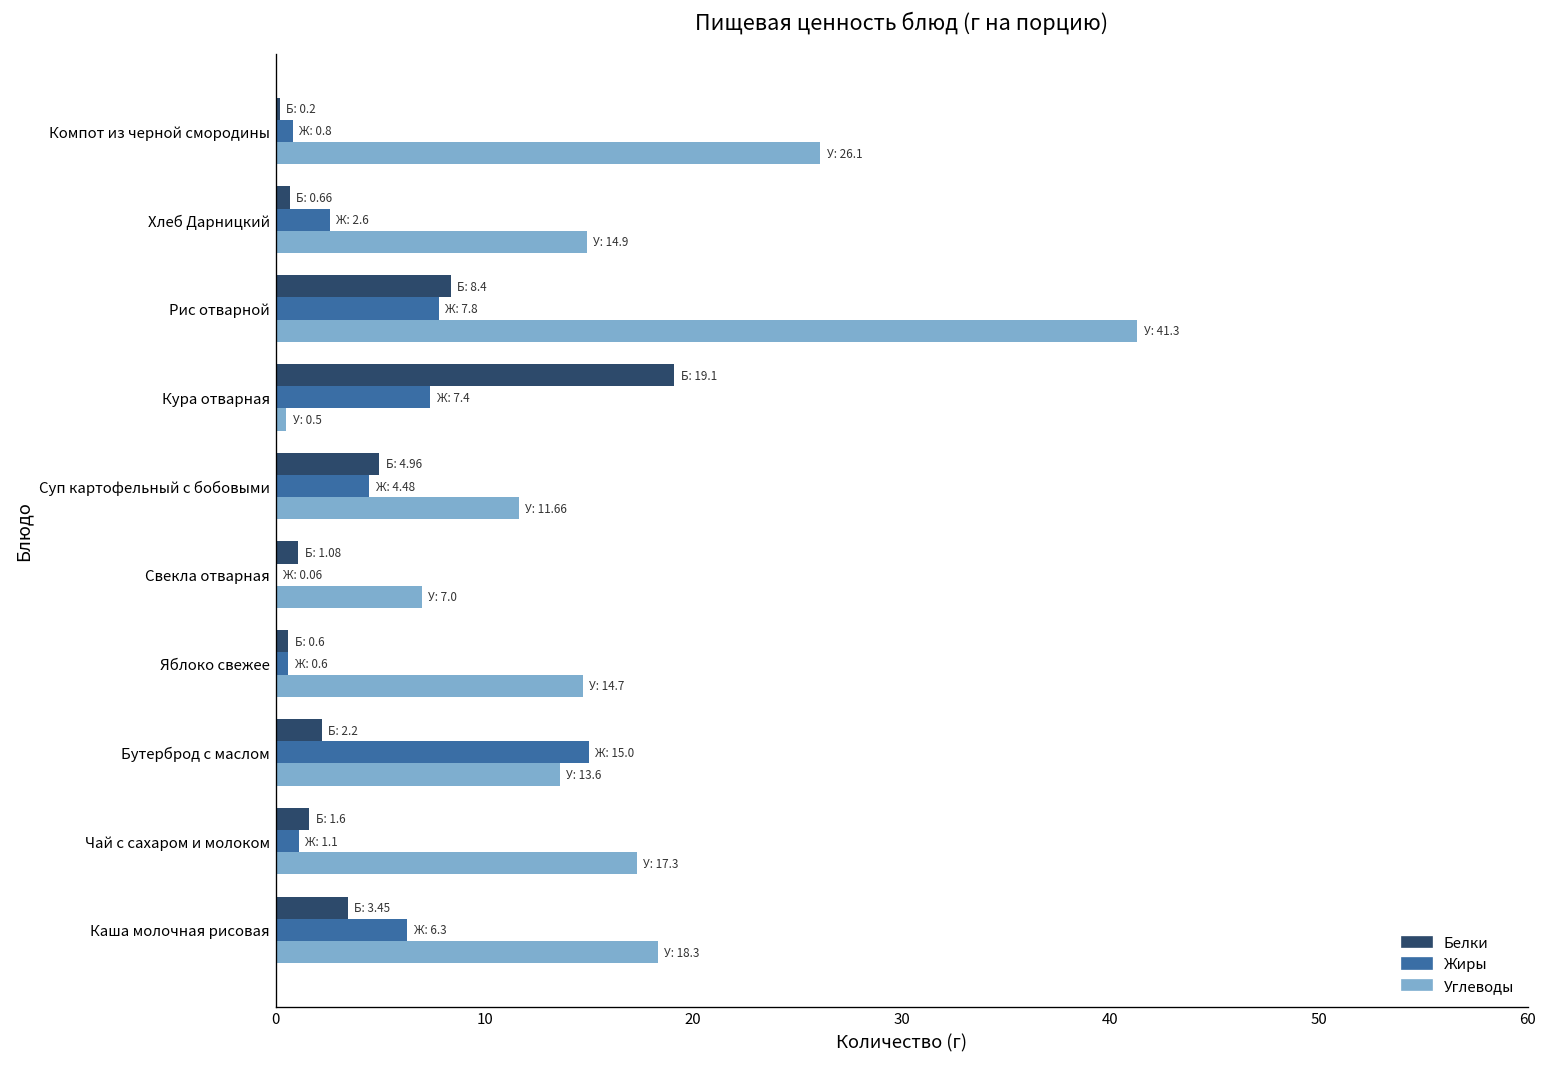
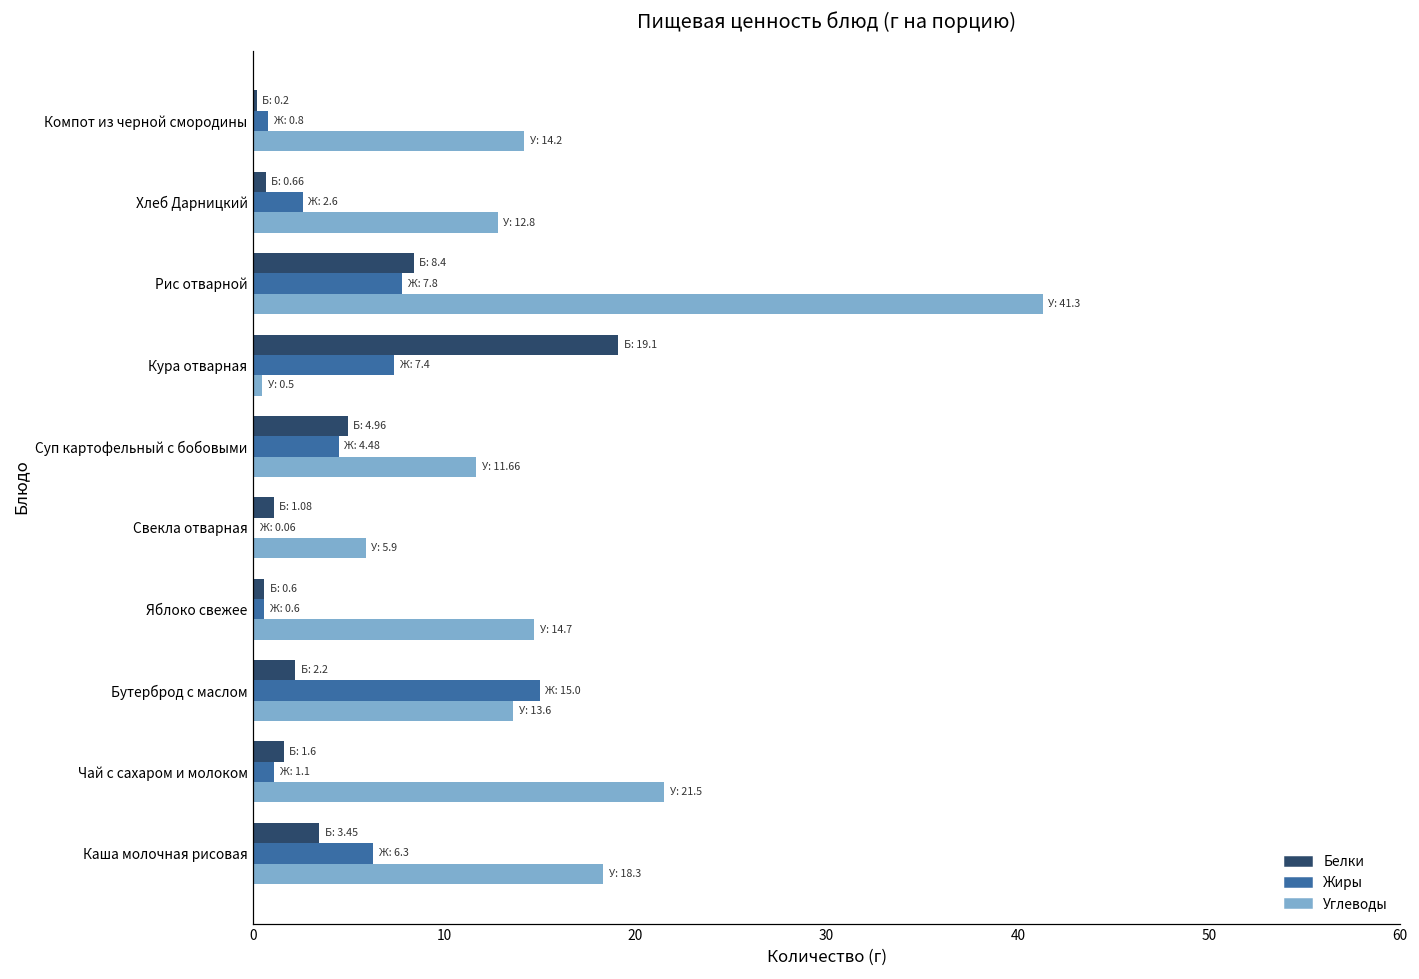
  {
    "Белки": {
      "Компот из черной смородины": 0.2,
      "Хлеб Дарницкий": 0.66,
      "Рис отварной": 8.4,
      "Кура отварная": 19.1,
      "Суп картофельный с бобовыми": 4.96,
      "Свекла отварная": 1.08,
      "Яблоко свежее": 0.6,
      "Бутерброд с маслом": 2.2,
      "Чай с сахаром и молоком": 1.6,
      "Каша молочная рисовая": 3.45
    },
    "Жиры": {
      "Компот из черной смородины": 0.8,
      "Хлеб Дарницкий": 2.6,
      "Рис отварной": 7.8,
      "Кура отварная": 7.4,
      "Суп картофельный с бобовыми": 4.48,
      "Свекла отварная": 0.06,
      "Яблоко свежее": 0.6,
      "Бутерброд с маслом": 15.0,
      "Чай с сахаром и молоком": 1.1,
      "Каша молочная рисовая": 6.3
    },
    "Углеводы": {
-     "Компот из черной смородины": 26.1,
-     "Хлеб Дарницкий": 14.9,
+     "Компот из черной смородины": 14.2,
+     "Хлеб Дарницкий": 12.8,
      "Рис отварной": 41.3,
      "Кура отварная": 0.5,
      "Суп картофельный с бобовыми": 11.66,
-     "Свекла отварная": 7.0,
+     "Свекла отварная": 5.9,
      "Яблоко свежее": 14.7,
      "Бутерброд с маслом": 13.6,
-     "Чай с сахаром и молоком": 17.3,
+     "Чай с сахаром и молоком": 21.5,
      "Каша молочная рисовая": 18.3
    }
  }
